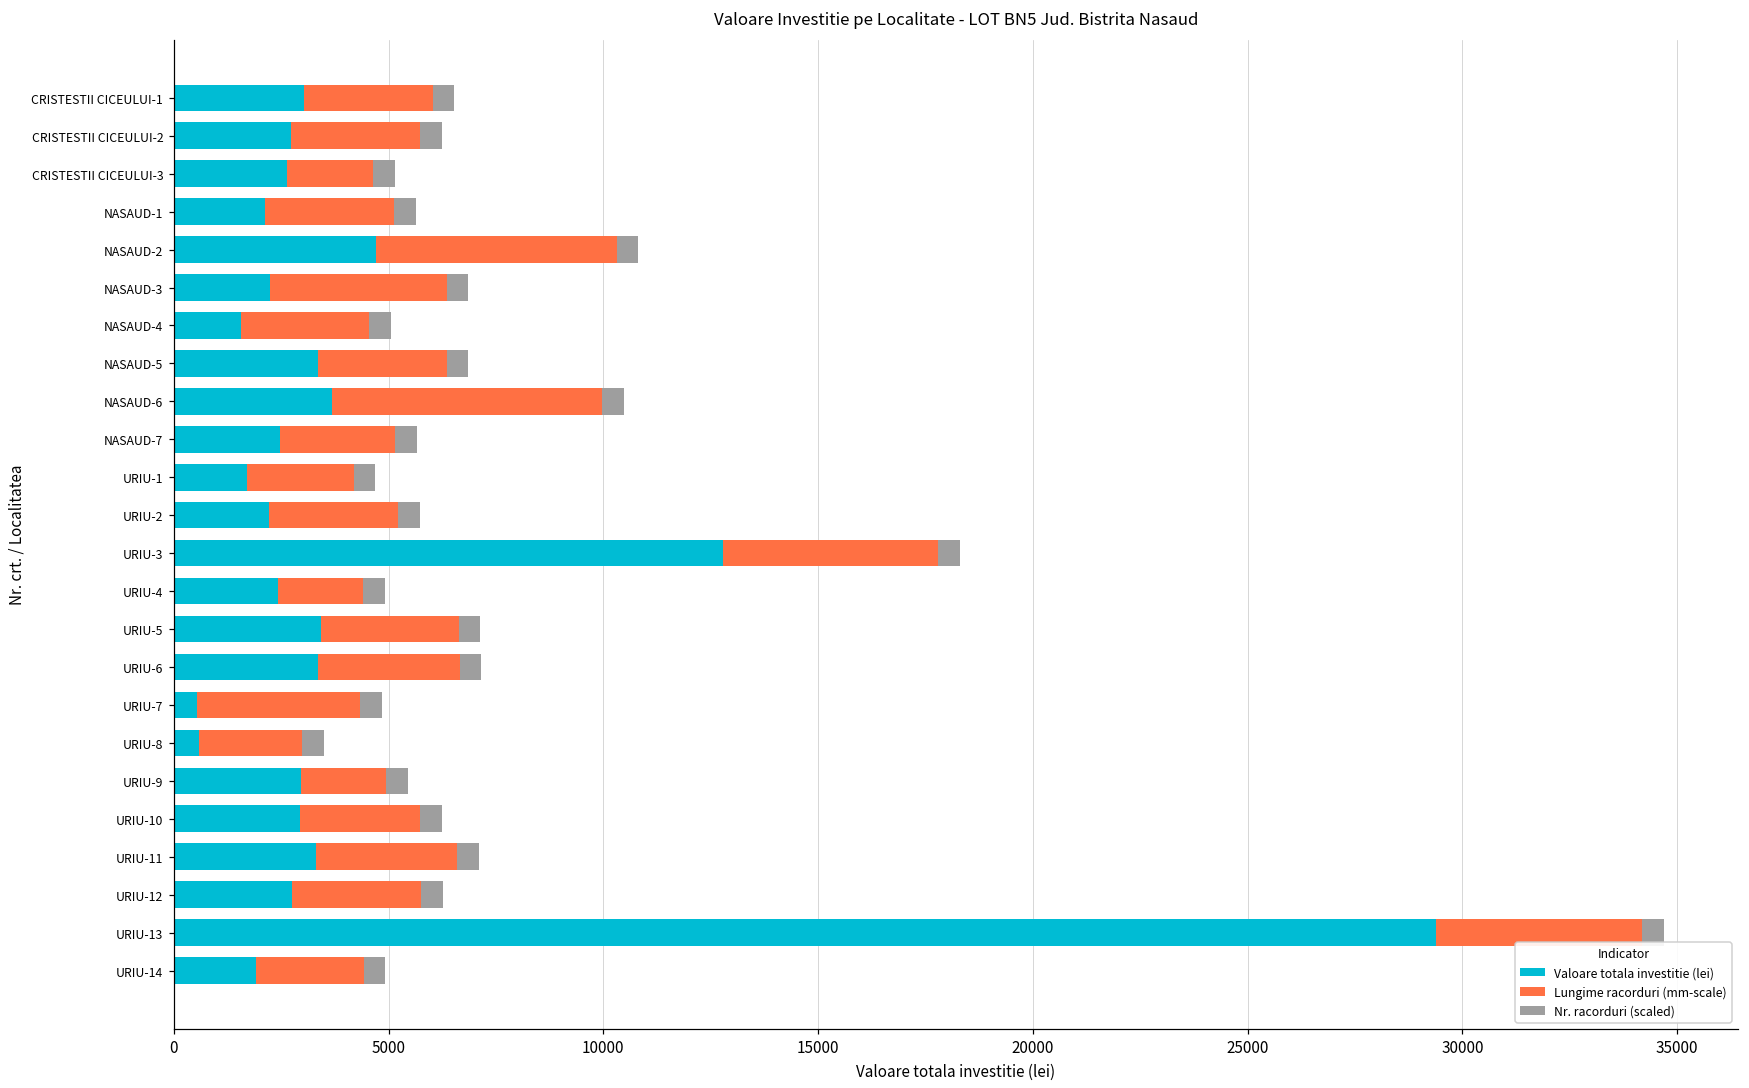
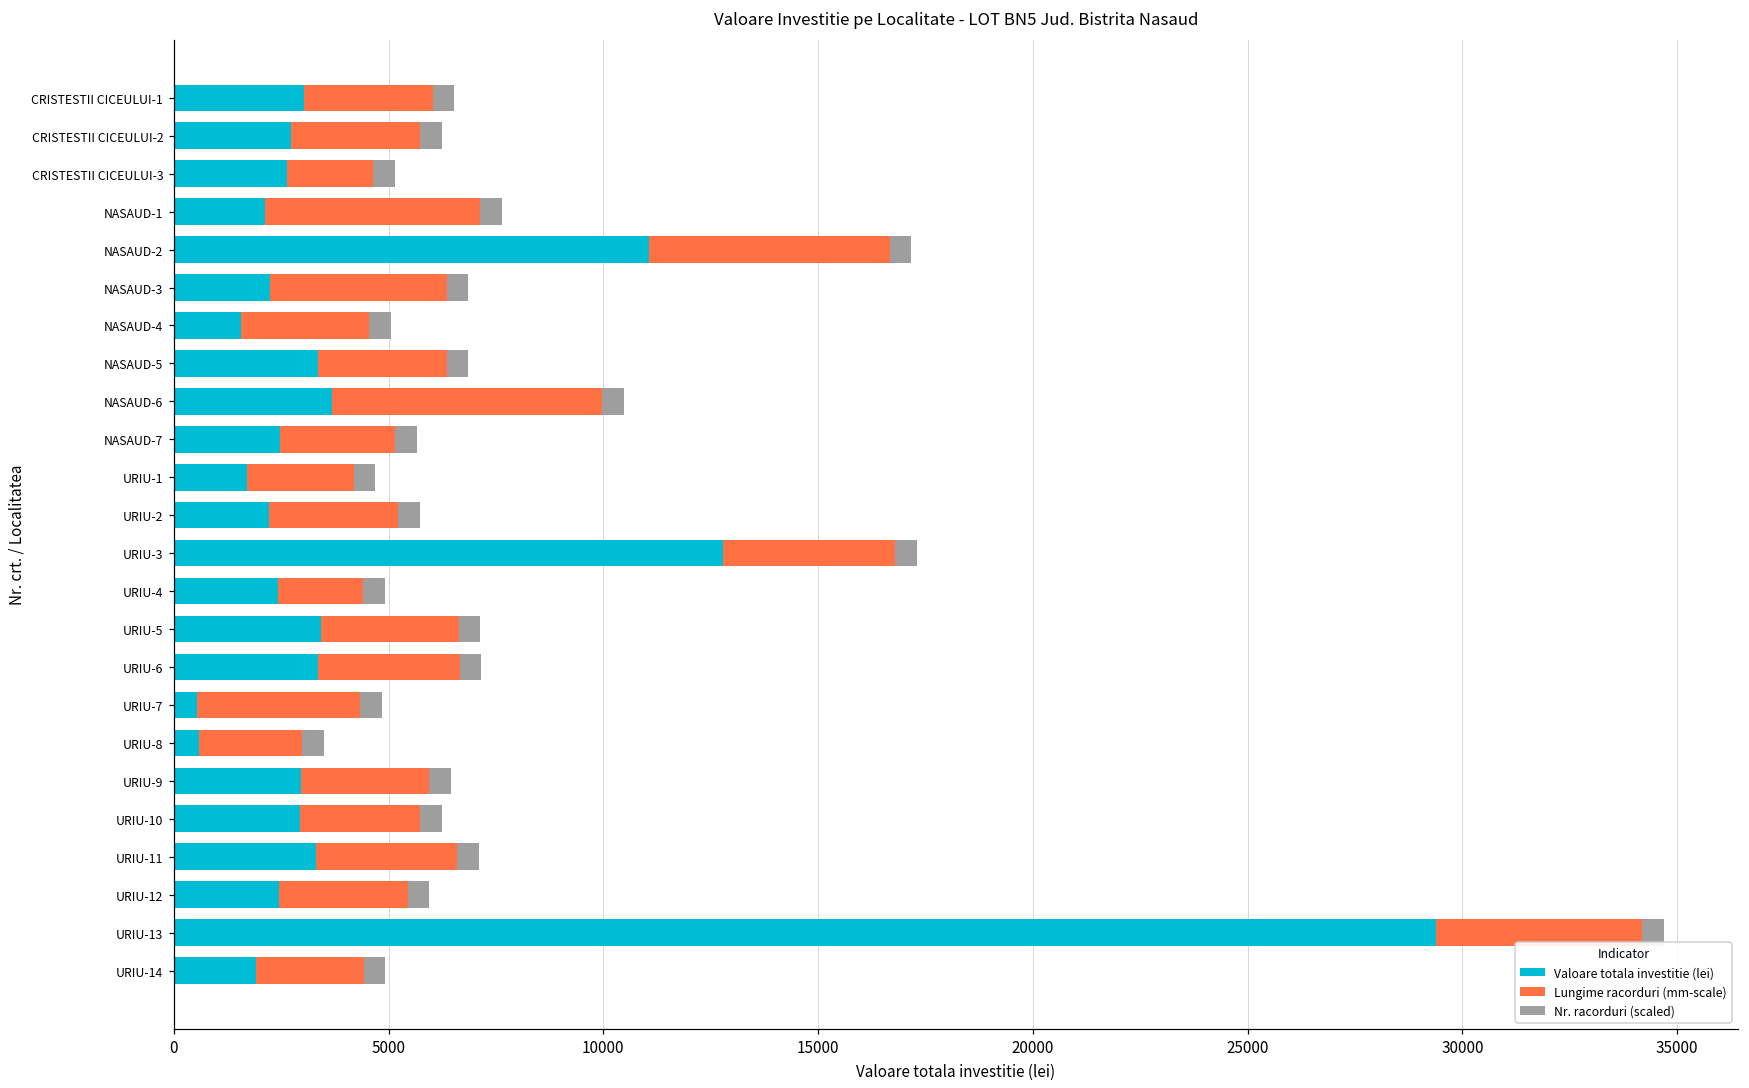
  {
    "Valoare totala investitie (lei)": {
      "CRISTESTII CICEULUI-1": 3000,
      "CRISTESTII CICEULUI-2": 2700,
      "CRISTESTII CICEULUI-3": 2600,
      "NASAUD-1": 2100,
-     "NASAUD-2": 4700,
+     "NASAUD-2": 11100,
      "NASAUD-3": 2200,
      "NASAUD-4": 1600,
      "NASAUD-5": 3400,
      "NASAUD-6": 3700,
      "NASAUD-7": 2500,
      "URIU-1": 1700,
      "URIU-2": 2200,
      "URIU-3": 12800,
      "URIU-4": 2400,
      "URIU-5": 3400,
      "URIU-6": 3400,
      "URIU-7": 500,
      "URIU-8": 600,
      "URIU-9": 2900,
      "URIU-10": 2900,
      "URIU-11": 3300,
-     "URIU-12": 2800,
+     "URIU-12": 2400,
      "URIU-13": 29400,
      "URIU-14": 1900
    },
    "Lungime racorduri (mm-scale)": {
      "CRISTESTII CICEULUI-1": 3000,
      "CRISTESTII CICEULUI-2": 3000,
      "CRISTESTII CICEULUI-3": 2000,
-     "NASAUD-1": 3000,
+     "NASAUD-1": 5000,
      "NASAUD-2": 5600,
      "NASAUD-3": 4100,
      "NASAUD-4": 3000,
      "NASAUD-5": 3000,
      "NASAUD-6": 6300,
      "NASAUD-7": 2700,
      "URIU-1": 2500,
      "URIU-2": 3000,
-     "URIU-3": 5000,
+     "URIU-3": 4000,
      "URIU-4": 2000,
      "URIU-5": 3200,
      "URIU-6": 3300,
      "URIU-7": 3800,
      "URIU-8": 2400,
-     "URIU-9": 2000,
+     "URIU-9": 3000,
      "URIU-10": 2800,
      "URIU-11": 3300,
      "URIU-12": 3000,
      "URIU-13": 4800,
      "URIU-14": 2500
    },
    "Nr. racorduri (scaled)": {
      "CRISTESTII CICEULUI-1": 500,
      "CRISTESTII CICEULUI-2": 500,
      "CRISTESTII CICEULUI-3": 500,
      "NASAUD-1": 500,
      "NASAUD-2": 500,
      "NASAUD-3": 500,
      "NASAUD-4": 500,
      "NASAUD-5": 500,
      "NASAUD-6": 500,
      "NASAUD-7": 500,
      "URIU-1": 500,
      "URIU-2": 500,
      "URIU-3": 500,
      "URIU-4": 500,
      "URIU-5": 500,
      "URIU-6": 500,
      "URIU-7": 500,
      "URIU-8": 500,
      "URIU-9": 500,
      "URIU-10": 500,
      "URIU-11": 500,
      "URIU-12": 500,
      "URIU-13": 500,
      "URIU-14": 500
    }
  }
